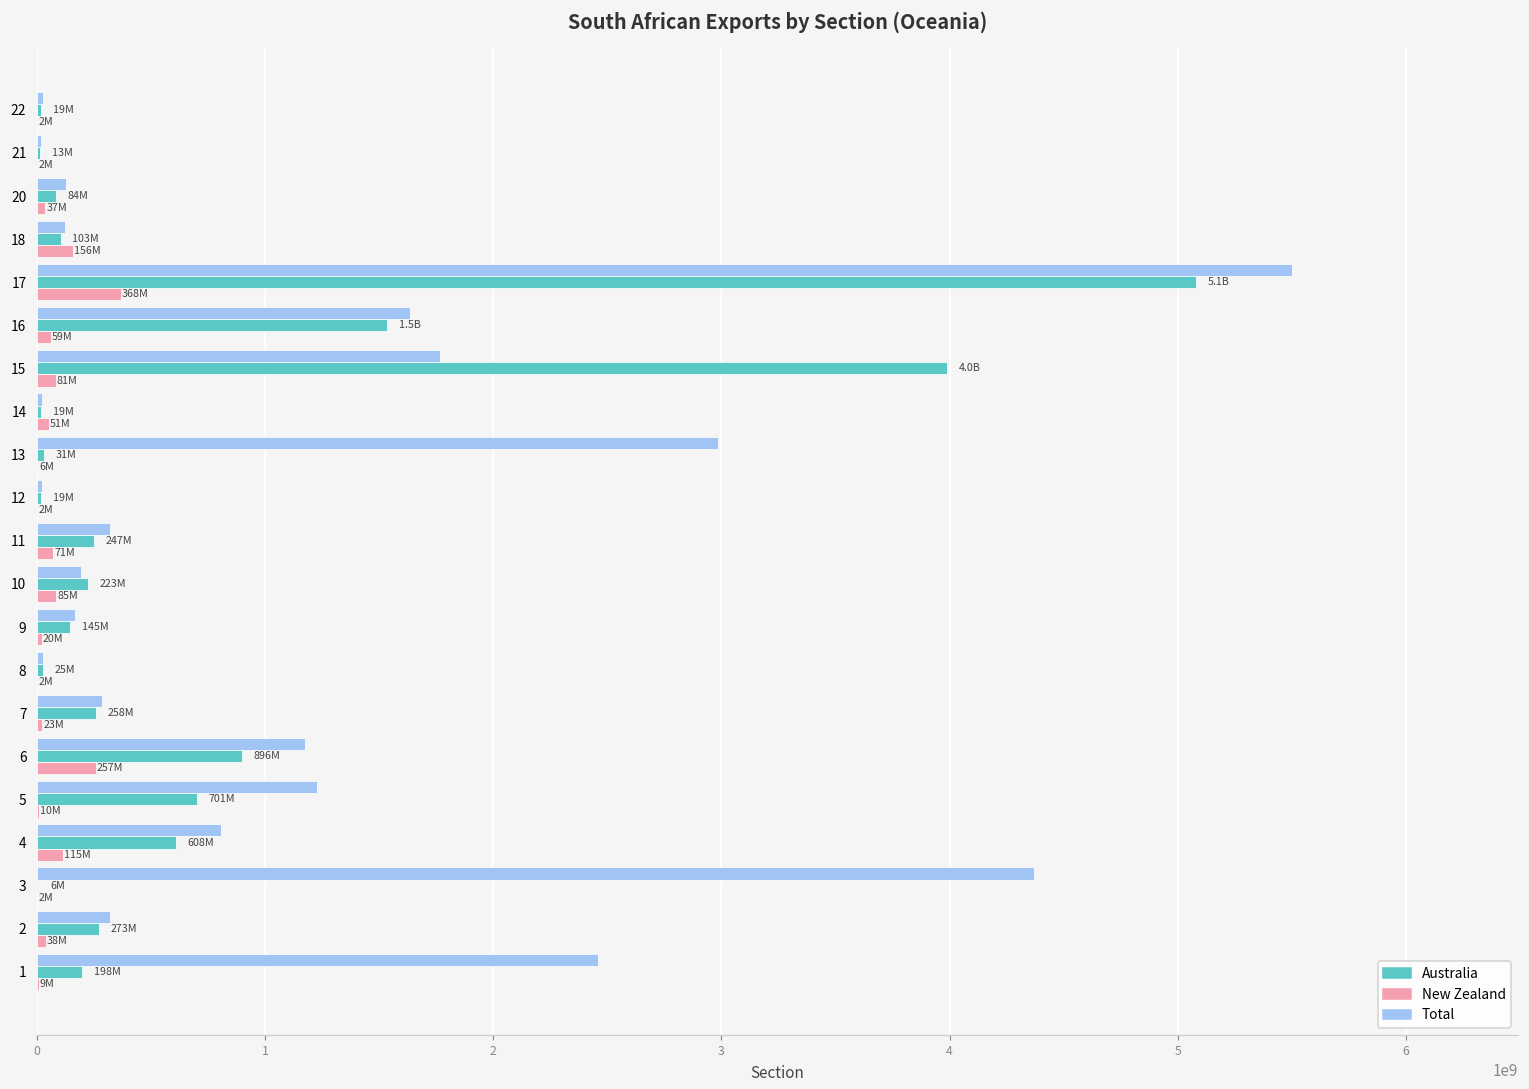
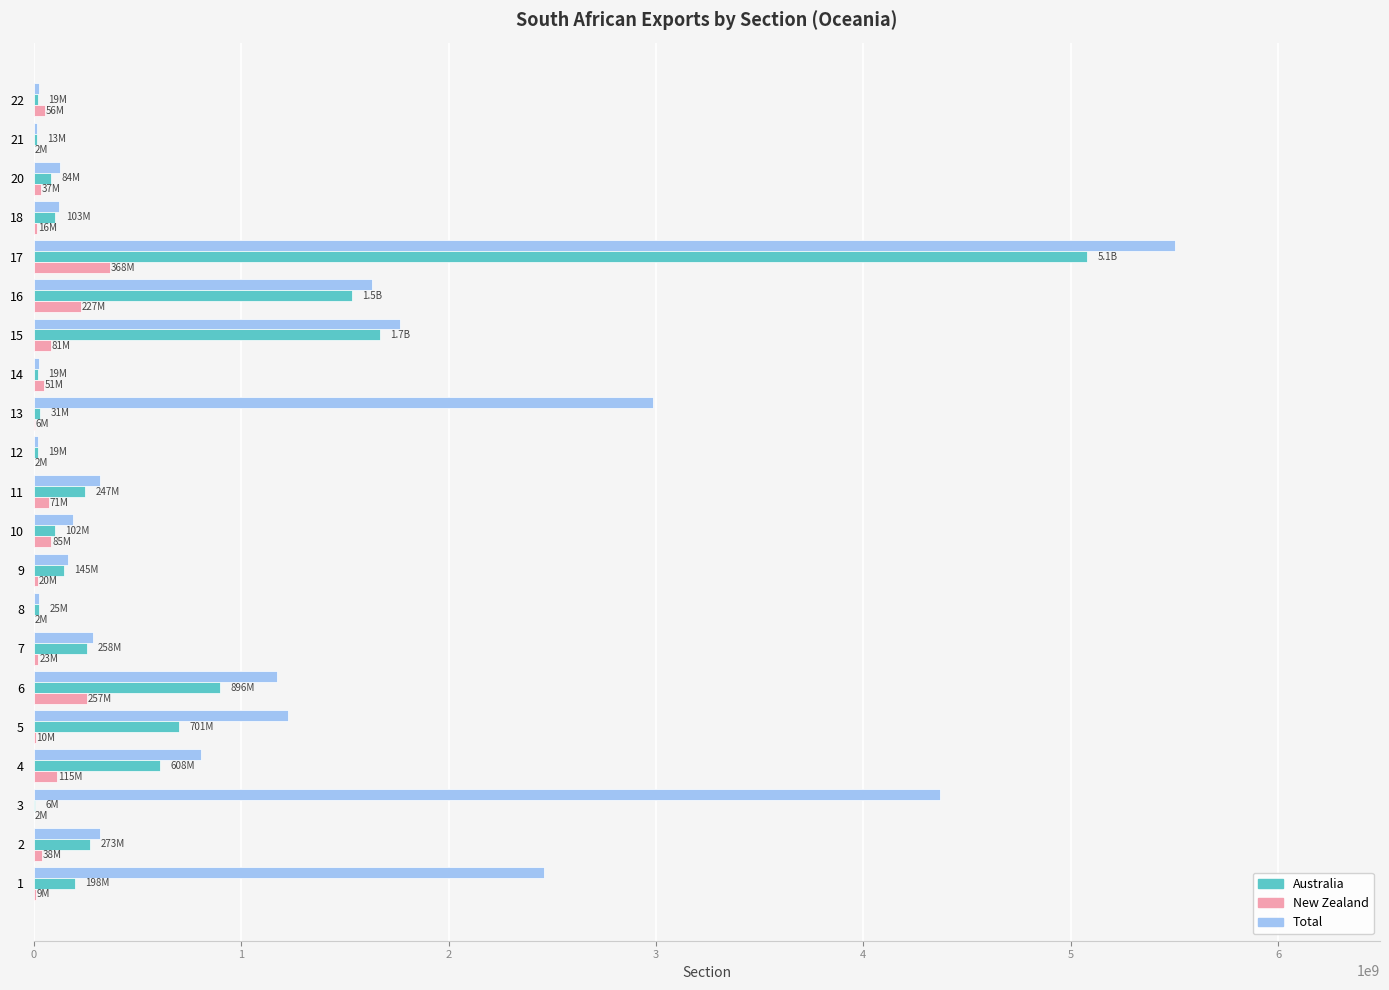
  {
    "Total": {
      "22": "20000000",
      "21": "20000000",
      "17": "5500000000",
      "14": "20000000",
      "13": "2990000000",
      "12": "20000000",
      "8": "30000000",
      "6": "1170000000",
      "5": "1230000000",
      "3": "4370000000",
      "1": "2460000000"
    },
    "Australia": {
      "22": "19M",
      "21": "13M",
      "20": "84M",
      "18": "103M",
      "17": "5.1B",
      "16": "1.5B",
-     "15": "4.0B",
+     "15": "1.7B",
      "14": "19M",
      "13": "31M",
      "12": "19M",
      "11": "247M",
-     "10": "223M",
+     "10": "102M",
      "9": "145M",
      "8": "25M",
      "7": "258M",
      "6": "896M",
      "5": "701M",
      "4": "608M",
      "3": "6M",
      "2": "273M",
      "1": "198M"
    },
    "New Zealand": {
-     "22": "2M",
+     "22": "56M",
      "21": "2M",
      "20": "37M",
-     "18": "156M",
+     "18": "16M",
      "17": "368M",
-     "16": "59M",
+     "16": "227M",
      "15": "81M",
      "14": "51M",
      "13": "6M",
      "12": "2M",
      "11": "71M",
      "10": "85M",
      "9": "20M",
      "8": "2M",
      "7": "23M",
      "6": "257M",
      "5": "10M",
      "4": "115M",
      "3": "2M",
      "2": "38M",
      "1": "9M"
    }
  }
